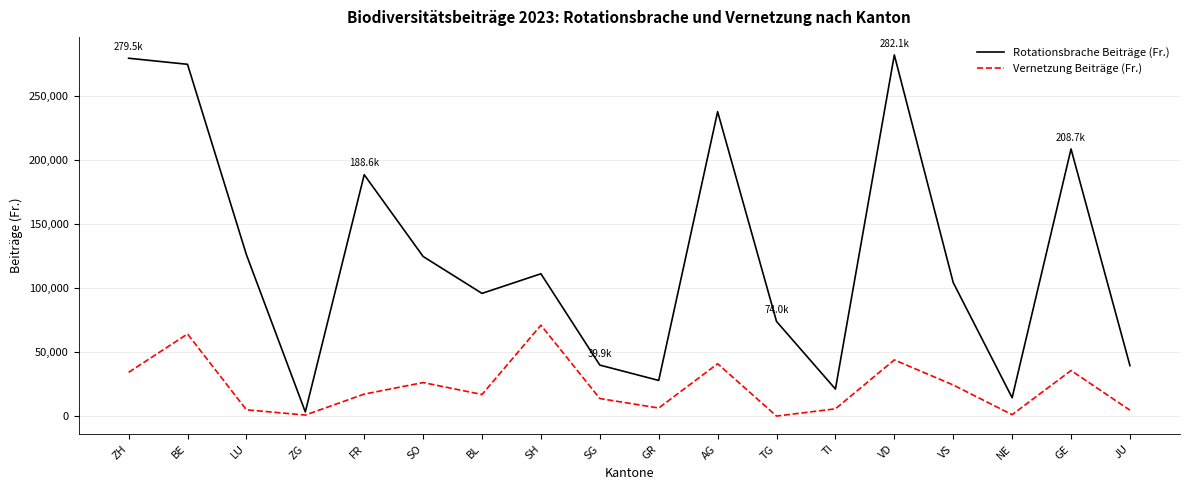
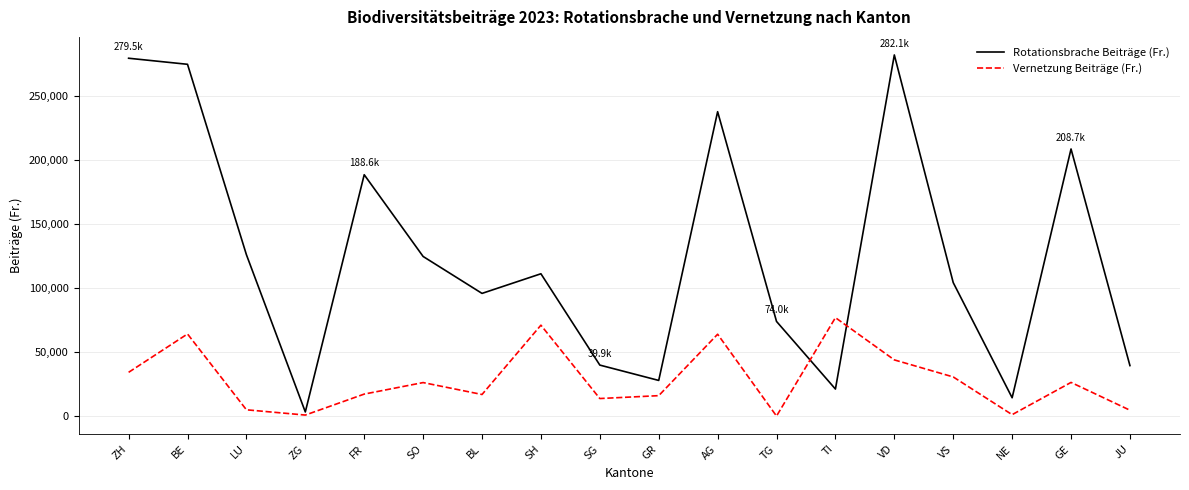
  {
    "Rotationsbrache Beiträge (Fr.)": {
      "ZH": "279.5k",
      "FR": "188.6k",
      "SG": "39.9k",
      "TG": "74.0k",
      "VD": "282.1k",
      "GE": "208.7k"
    },
    "Vernetzung Beiträge (Fr.)": {
      "ZH": "34,000",
      "BE": "64,000",
      "LU": "5,000",
      "ZG": "1,000",
      "FR": "17,000",
      "SO": "26,000",
      "BL": "17,000",
      "SH": "71,000",
      "SG": "14,000",
-     "GR": "6,000",
-     "AG": "41,000",
+     "GR": "16,000",
+     "AG": "64,000",
      "TG": "0",
-     "TI": "6,000",
+     "TI": "77,000",
      "VD": "44,000",
-     "VS": "24,000",
+     "VS": "31,000",
      "NE": "1,000",
-     "GE": "36,000",
+     "GE": "26,000",
      "JU": "5,000"
    }
  }
